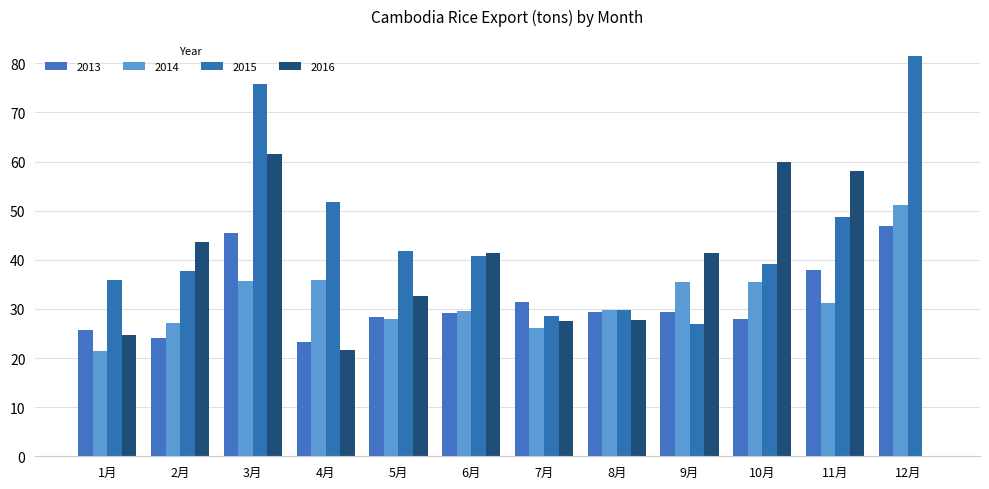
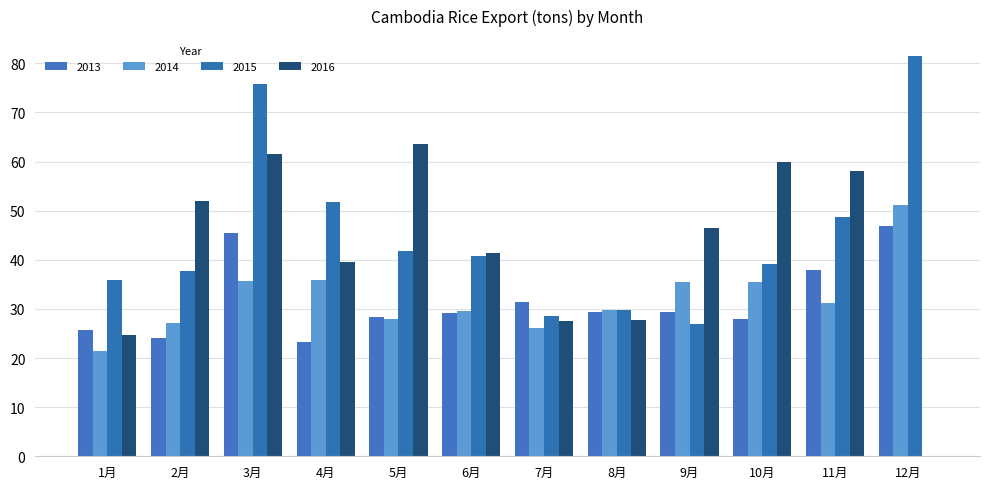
  {
    "2016": {
      "1月": 25,
-     "2月": 44,
+     "2月": 52,
      "3月": 62,
-     "4月": 22,
-     "5月": 33,
+     "4月": 40,
+     "5月": 64,
      "6月": 41,
      "7月": 28,
      "8月": 28,
-     "9月": 41,
+     "9月": 46,
      "10月": 60,
      "11月": 58,
      "12月": 0
    }
  }
